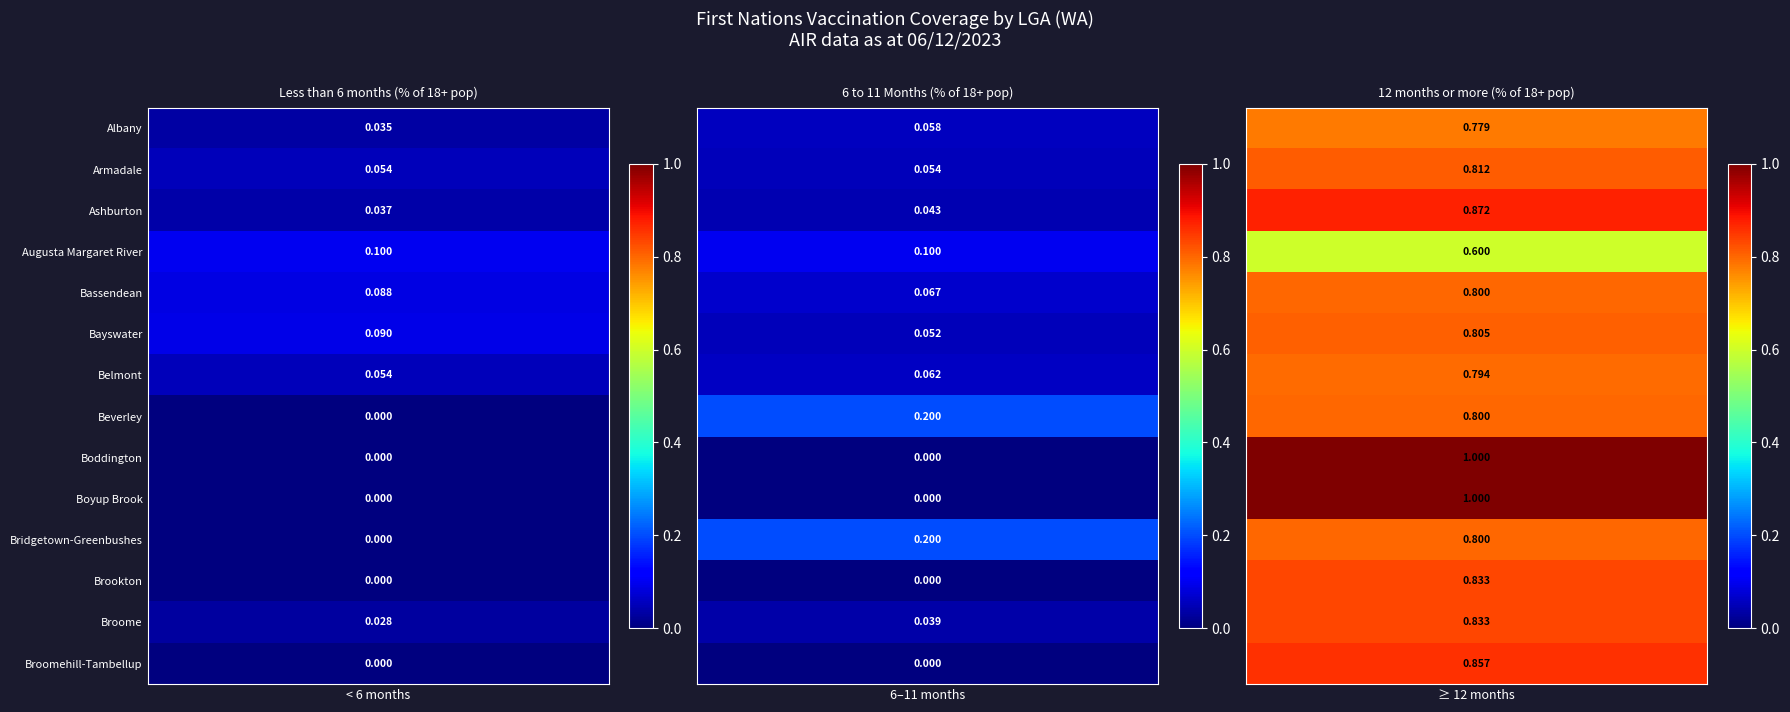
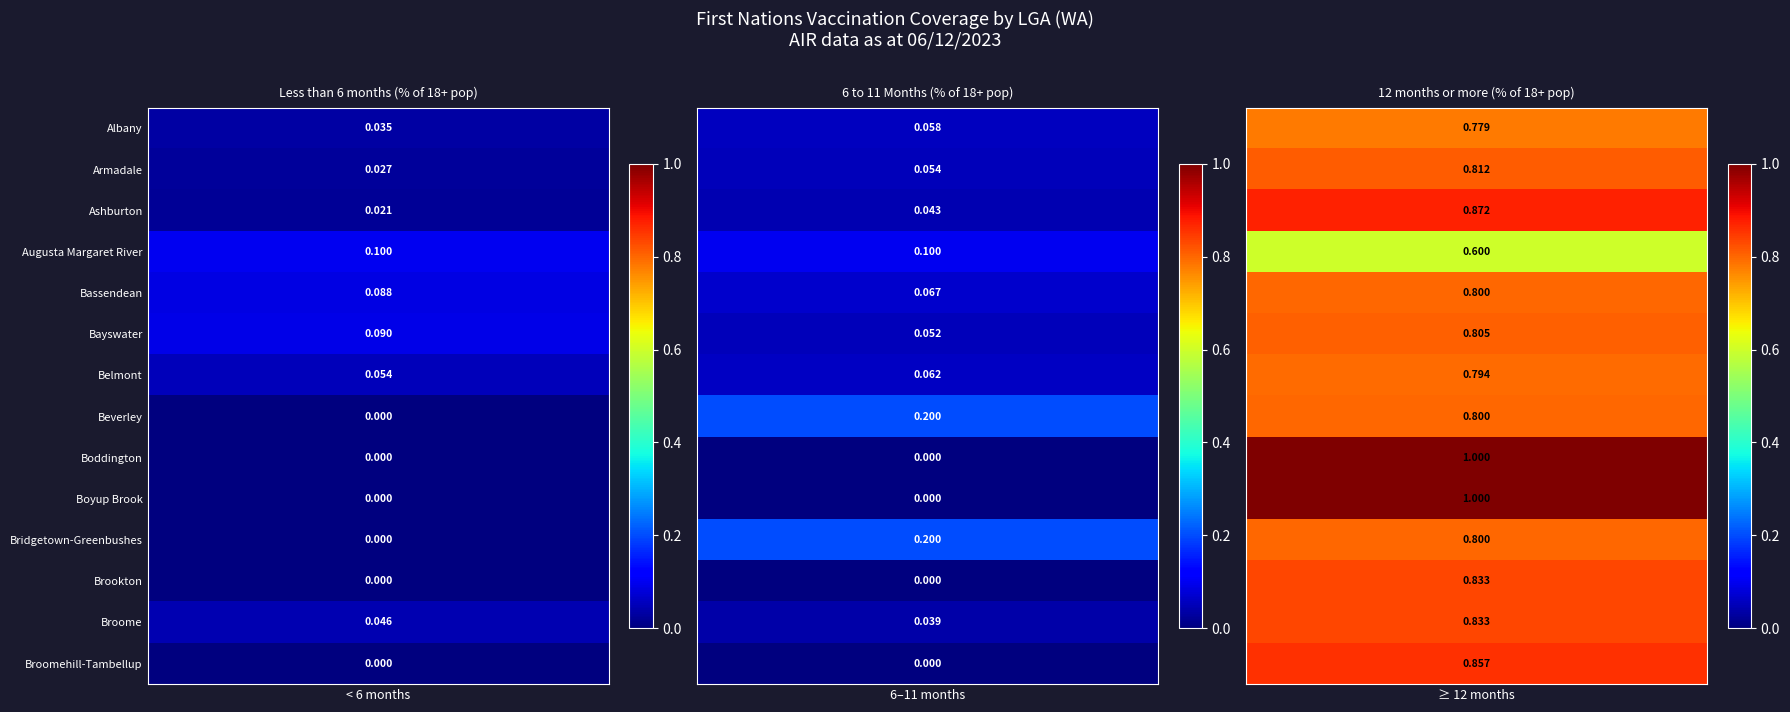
  {
    "Less than 6 months (% of 18+ pop)": {
      "Albany": {
        "< 6 months": 0.035
      },
      "Armadale": {
-       "< 6 months": 0.054
+       "< 6 months": 0.027
      },
      "Ashburton": {
-       "< 6 months": 0.037
+       "< 6 months": 0.021
      },
      "Augusta Margaret River": {
        "< 6 months": 0.100
      },
      "Bassendean": {
        "< 6 months": 0.088
      },
      "Bayswater": {
        "< 6 months": 0.090
      },
      "Belmont": {
        "< 6 months": 0.054
      },
      "Beverley": {
        "< 6 months": 0.000
      },
      "Boddington": {
        "< 6 months": 0.000
      },
      "Boyup Brook": {
        "< 6 months": 0.000
      },
      "Bridgetown-Greenbushes": {
        "< 6 months": 0.000
      },
      "Brookton": {
        "< 6 months": 0.000
      },
      "Broome": {
-       "< 6 months": 0.028
+       "< 6 months": 0.046
      },
      "Broomehill-Tambellup": {
        "< 6 months": 0.000
      }
    }
  }
